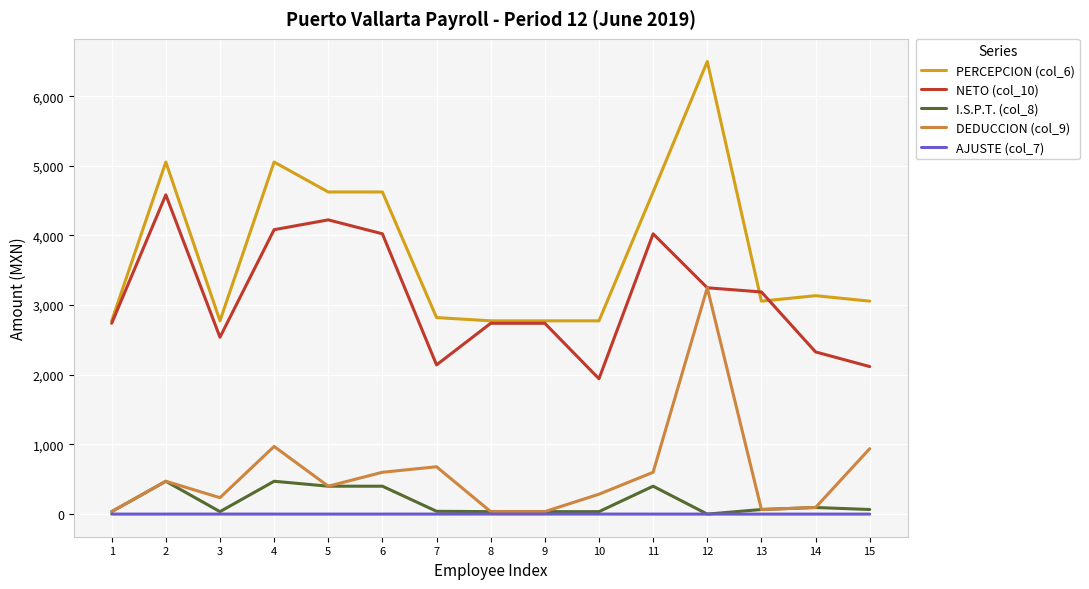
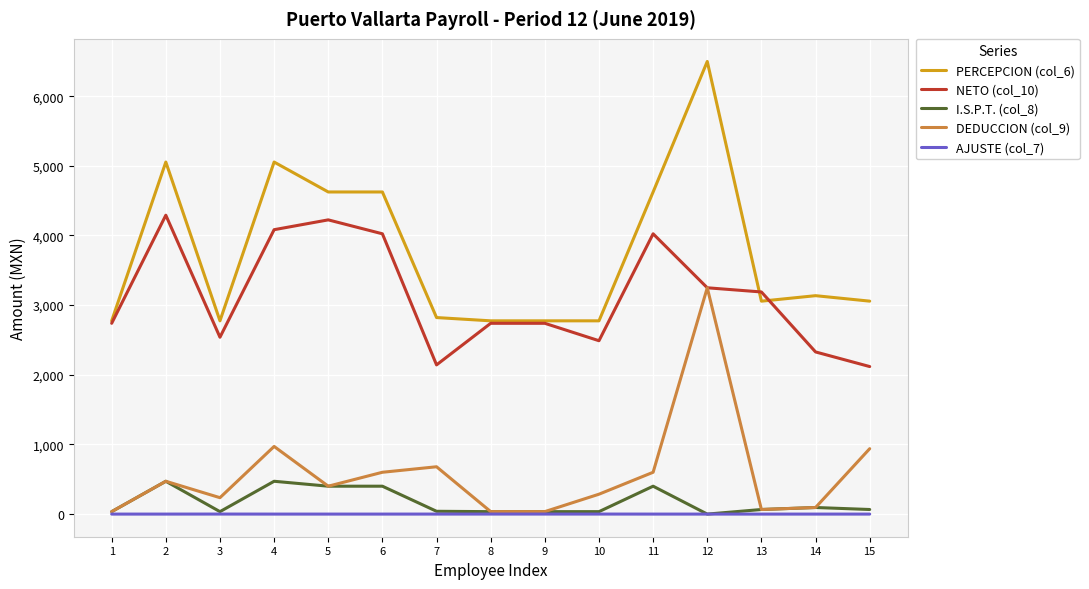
  {
    "NETO (col_10)": {
-     "2": "4,600",
+     "2": "4,300",
      "3": "2,500",
      "4": "4,100",
      "5": "4,200",
      "6": "4,000",
      "7": "2,100",
-     "10": "1,900",
+     "10": "2,500",
      "11": "4,000",
      "13": "3,200",
      "14": "2,300",
      "15": "2,100"
    },
    "I.S.P.T. (col_8)": {
      "4": "500",
      "6": "400",
      "7": "0",
      "11": "400",
      "15": "100"
    },
    "AJUSTE (col_7)": {
      "2": "0",
      "4": "0",
      "5": "0",
      "6": "0",
      "7": "0",
      "11": "0",
      "13": "0",
      "14": "0",
      "15": "0"
    }
  }
